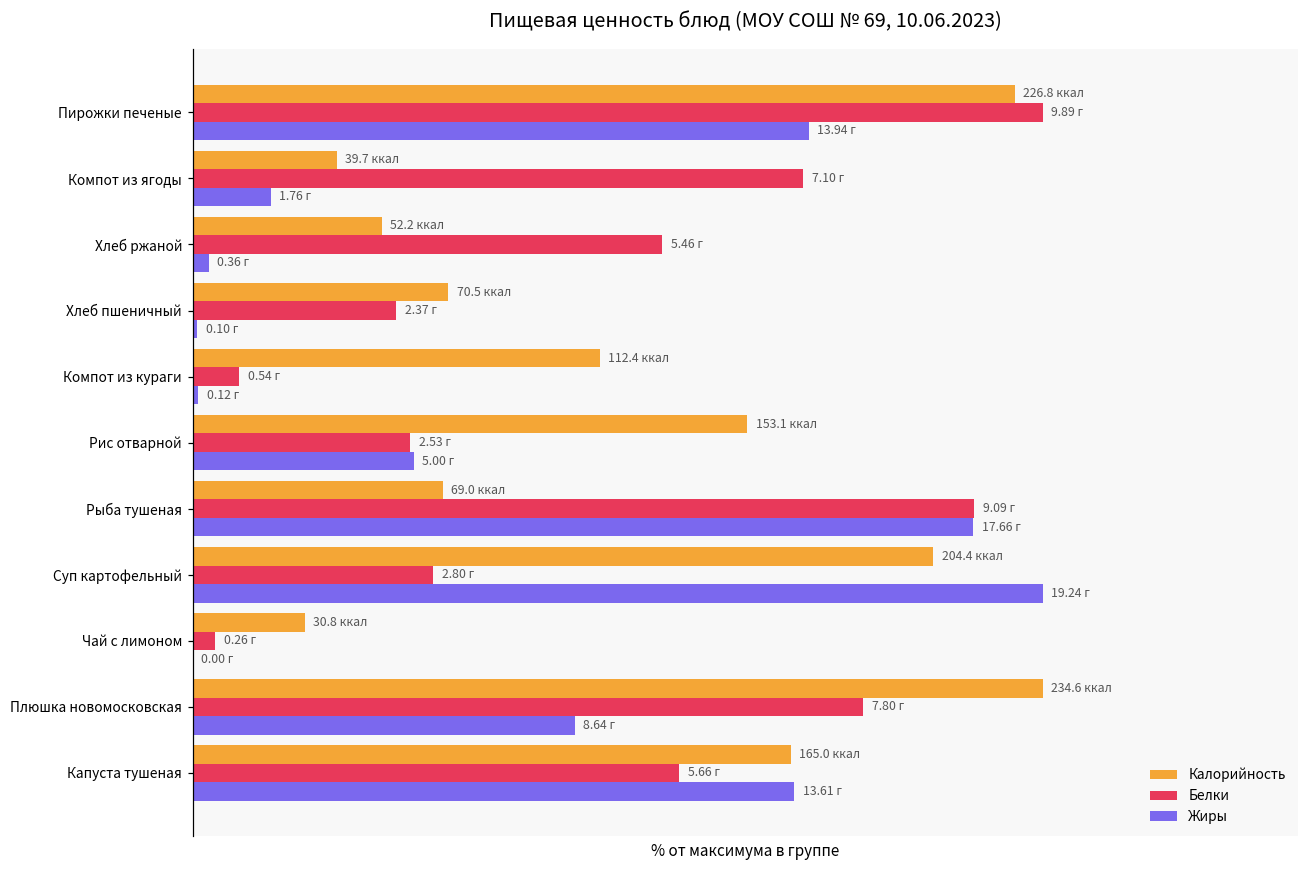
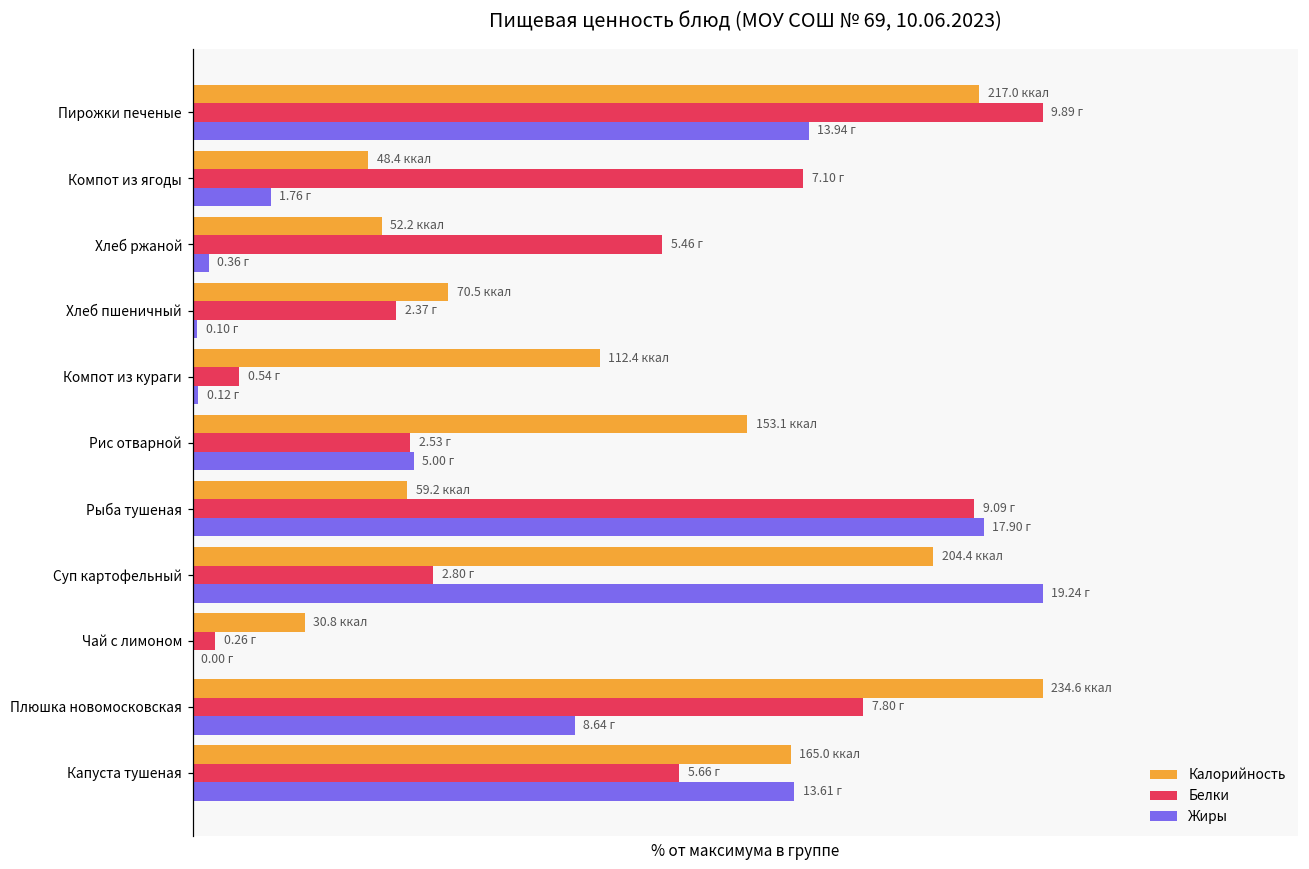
  {
    "Калорийность": {
-     "Пирожки печеные": 226.8,
-     "Компот из ягоды": 39.7,
-     "Рыба тушеная": 69.0
+     "Пирожки печеные": 217.0,
+     "Компот из ягоды": 48.4,
+     "Рыба тушеная": 59.2
    },
    "Жиры": {
-     "Рыба тушеная": 17.66,
+     "Рыба тушеная": 17.90,
      "Чай с лимоном": 0.00
    }
  }
